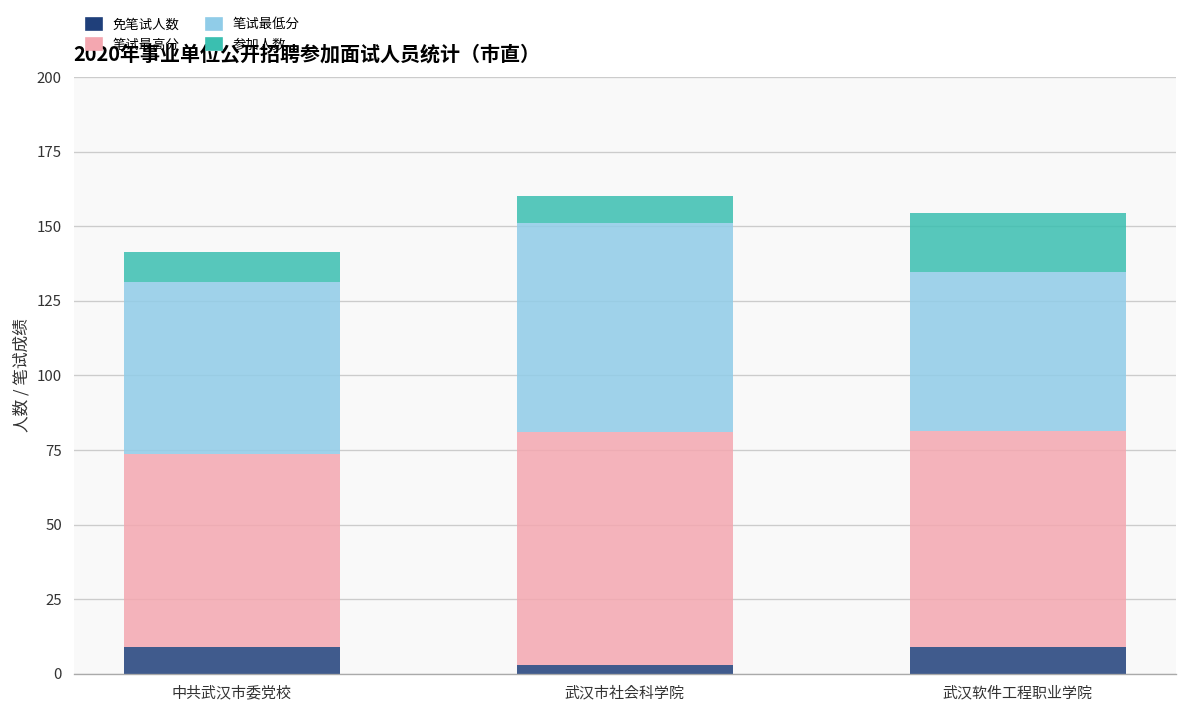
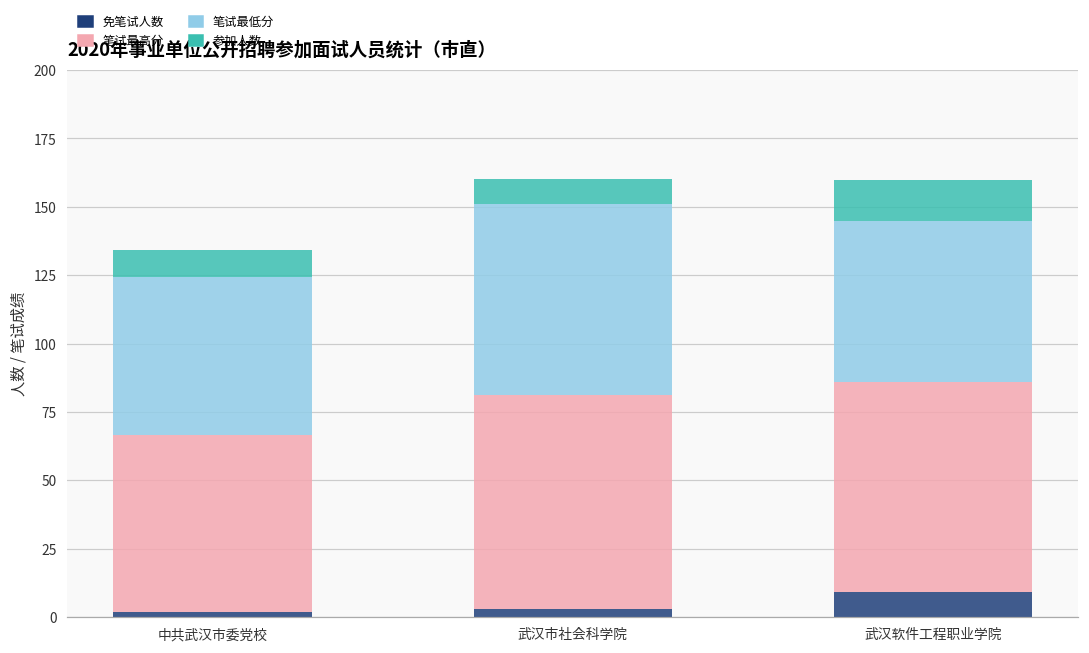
  {
    "免笔试人数": {
-     "中共武汉市委党校": 9,
+     "中共武汉市委党校": 2,
      "武汉市社会科学院": 3,
      "武汉软件工程职业学院": 9
    },
    "笔试最高分": {
      "中共武汉市委党校": 65,
      "武汉市社会科学院": 78,
-     "武汉软件工程职业学院": 72
+     "武汉软件工程职业学院": 77
    },
    "笔试最低分": {
      "中共武汉市委党校": 58,
      "武汉市社会科学院": 70,
-     "武汉软件工程职业学院": 53
+     "武汉软件工程职业学院": 59
    },
    "参加人数": {
      "中共武汉市委党校": 10,
      "武汉市社会科学院": 9,
-     "武汉软件工程职业学院": 20
+     "武汉软件工程职业学院": 15
    }
  }
